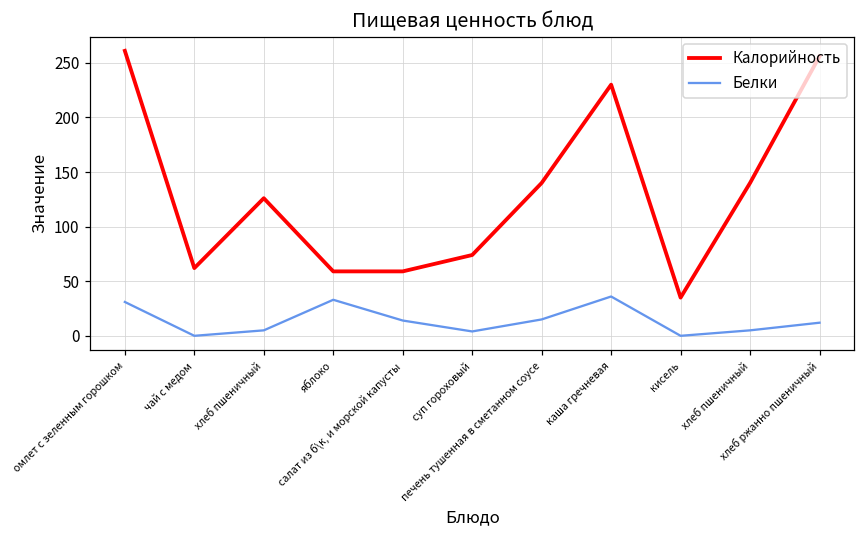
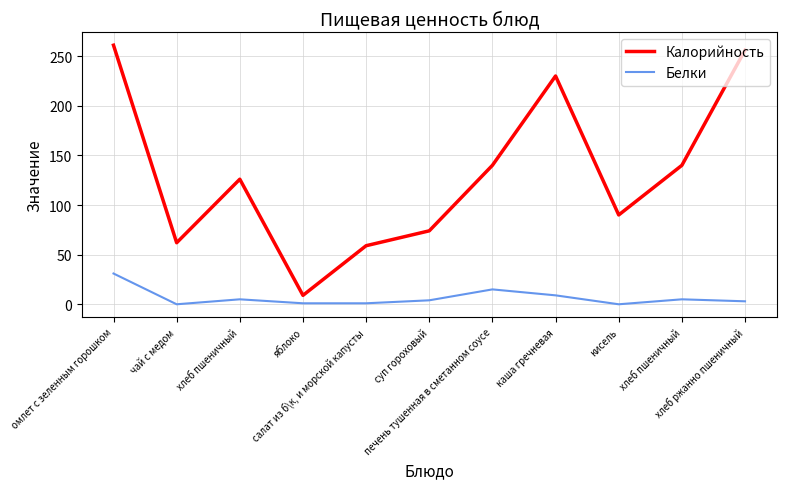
  {
    "Калорийность": {
      "омлет с зеленным горошком": 260,
      "чай с медом": 60,
-     "яблоко": 60,
+     "яблоко": 10,
      "салат из б\\к, и морской капусты": 60,
      "суп гороховый": 70,
      "печень тушенная в сметанном соусе": 140,
      "каша гречневая": 230,
-     "кисель": 40
+     "кисель": 90
    },
    "Белки": {
      "омлет с зеленным горошком": 30,
      "чай с медом": 0,
-     "яблоко": 30,
-     "салат из б\\к, и морской капусты": 10,
+     "яблоко": 0,
+     "салат из б\\к, и морской капусты": 0,
      "суп гороховый": 0,
      "печень тушенная в сметанном соусе": 20,
-     "каша гречневая": 40,
+     "каша гречневая": 10,
      "кисель": 0,
-     "хлеб ржанно пшеничный": 10
+     "хлеб ржанно пшеничный": 0
    }
  }
